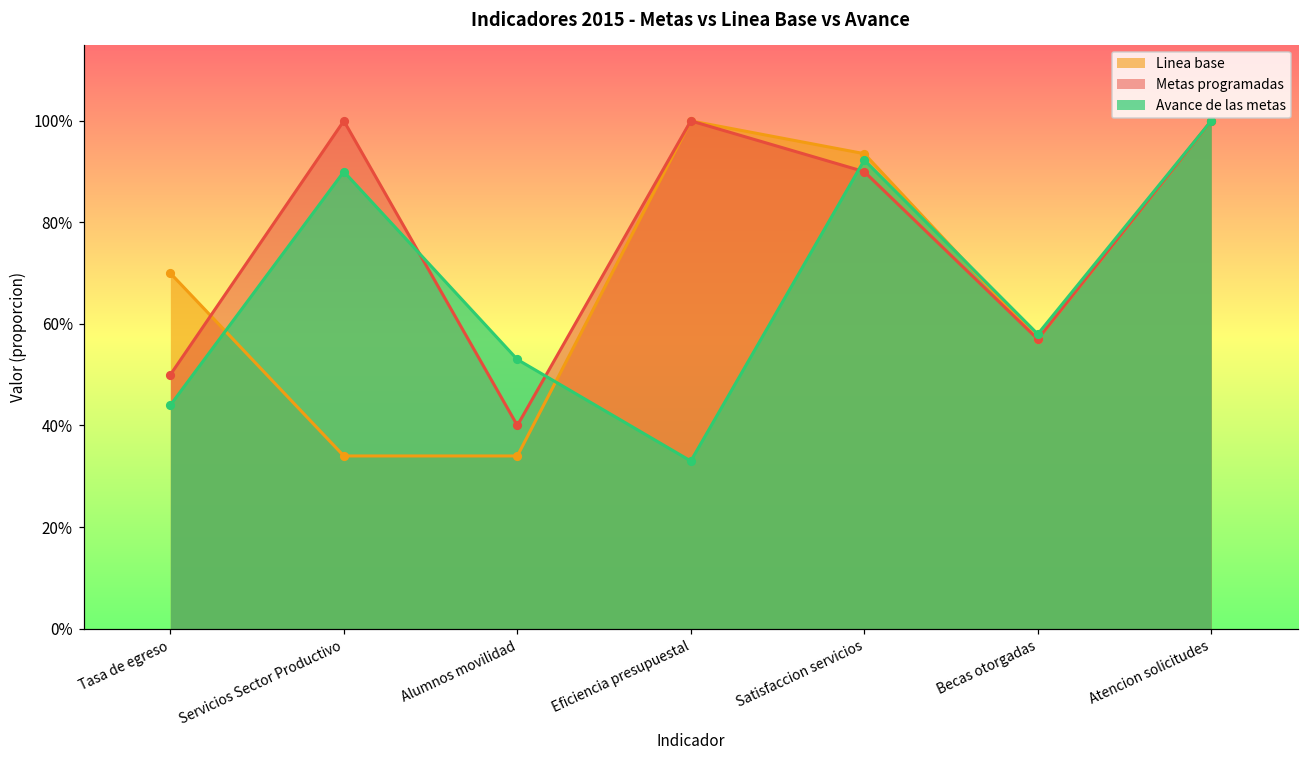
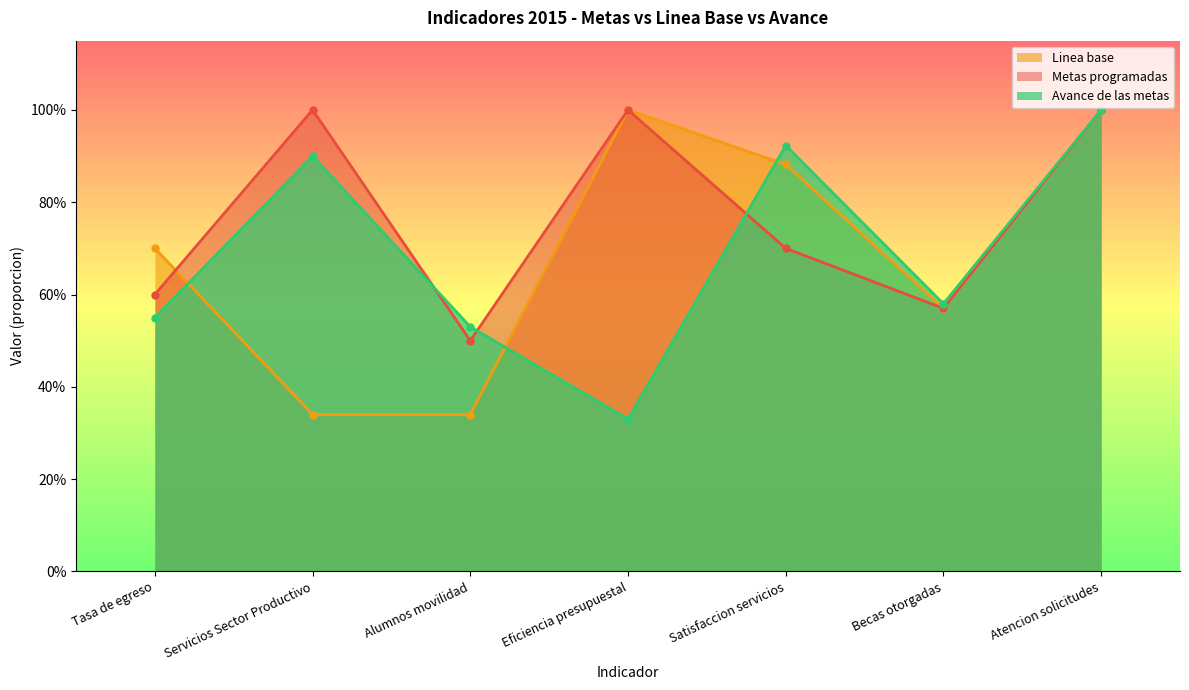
  {
    "Linea base": {
      "Tasa de egreso": "70%",
      "Servicios Sector Productivo": "34%",
      "Alumnos movilidad": "34%",
-     "Satisfaccion servicios": "94%"
+     "Satisfaccion servicios": "88%"
    },
    "Metas programadas": {
-     "Tasa de egreso": "50%",
+     "Tasa de egreso": "60%",
      "Servicios Sector Productivo": "100%",
-     "Alumnos movilidad": "40%",
-     "Satisfaccion servicios": "90%"
+     "Alumnos movilidad": "50%",
+     "Satisfaccion servicios": "70%"
    },
    "Avance de las metas": {
-     "Tasa de egreso": "44%",
+     "Tasa de egreso": "55%",
      "Servicios Sector Productivo": "90%",
      "Alumnos movilidad": "53%",
      "Eficiencia presupuestal": "33%",
      "Satisfaccion servicios": "92%",
      "Becas otorgadas": "58%"
    }
  }
